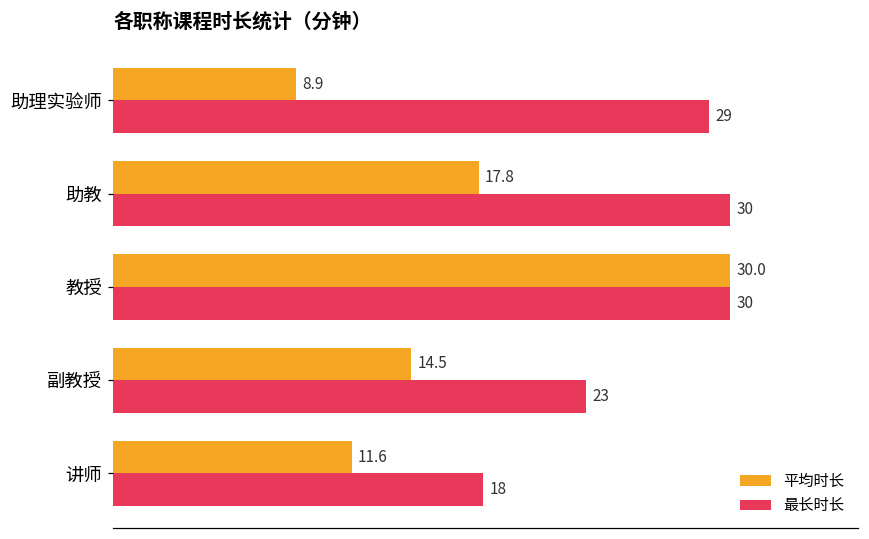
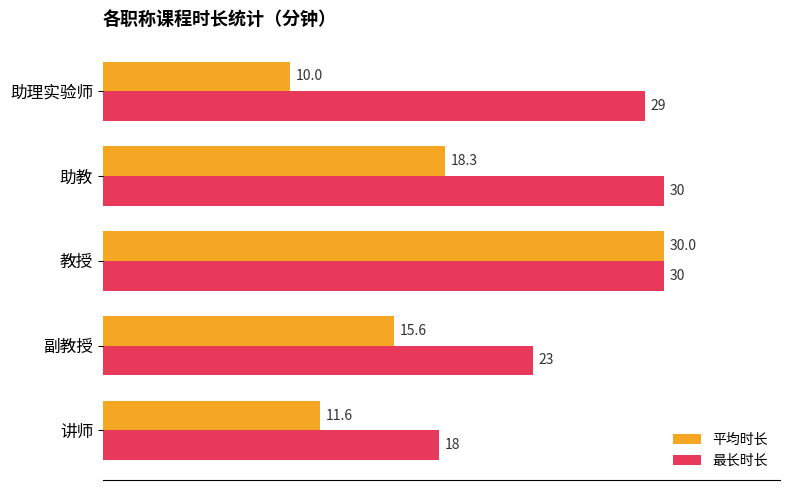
  {
    "平均时长": {
-     "助理实验师": 8.9,
-     "助教": 17.8,
+     "助理实验师": 10.0,
+     "助教": 18.3,
      "教授": 30.0,
-     "副教授": 14.5,
+     "副教授": 15.6,
      "讲师": 11.6
    },
    "最长时长": {
      "助理实验师": 29,
      "助教": 30,
      "教授": 30,
      "副教授": 23,
      "讲师": 18
    }
  }
